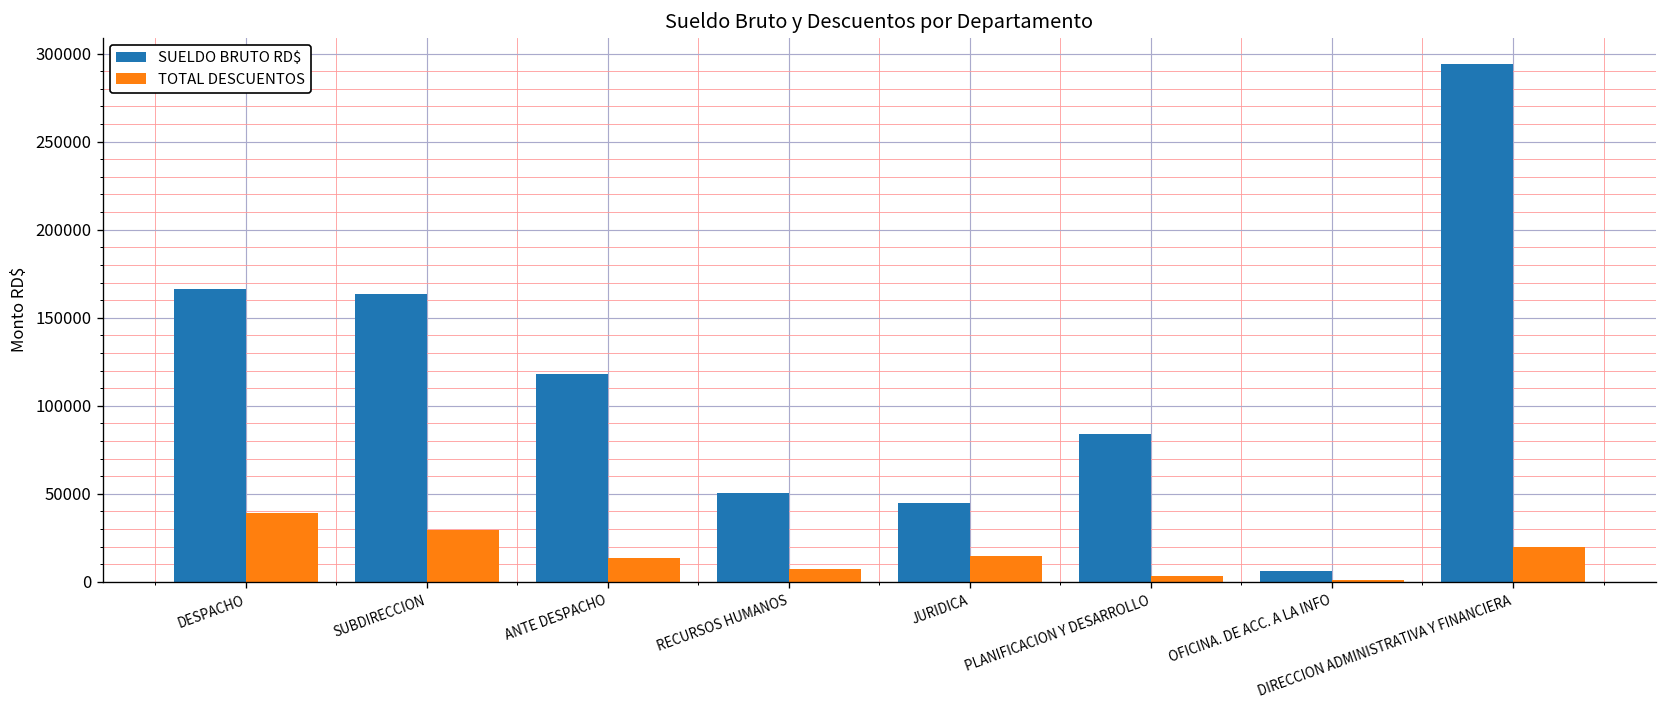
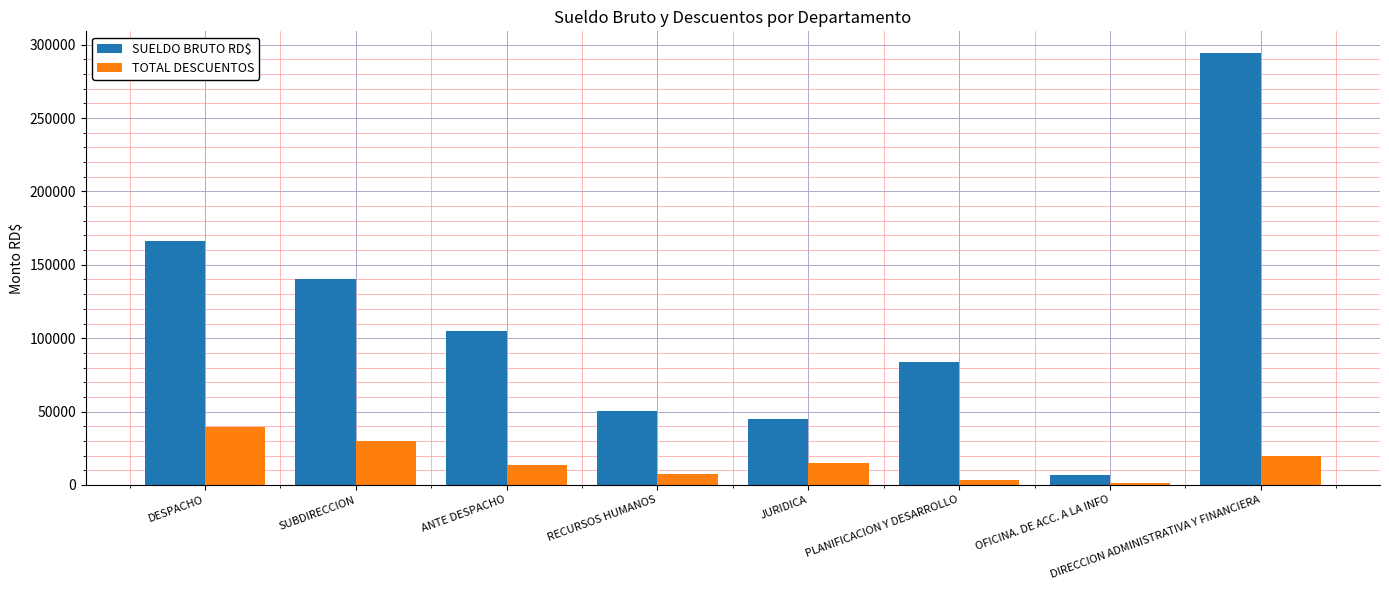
  {
    "SUELDO BRUTO RD$": {
      "DESPACHO": 166000,
-     "SUBDIRECCION": 164000,
-     "ANTE DESPACHO": 118000,
+     "SUBDIRECCION": 140000,
+     "ANTE DESPACHO": 105000,
      "RECURSOS HUMANOS": 50000,
      "JURIDICA": 45000,
      "PLANIFICACION Y DESARROLLO": 84000,
      "OFICINA. DE ACC. A LA INFO": 6000,
      "DIRECCION ADMINISTRATIVA Y FINANCIERA": 294000
    },
    "TOTAL DESCUENTOS": {
      "DESPACHO": 39000,
      "SUBDIRECCION": 30000,
      "ANTE DESPACHO": 14000,
      "RECURSOS HUMANOS": 8000,
      "JURIDICA": 15000,
      "PLANIFICACION Y DESARROLLO": 4000,
      "DIRECCION ADMINISTRATIVA Y FINANCIERA": 20000
    }
  }
